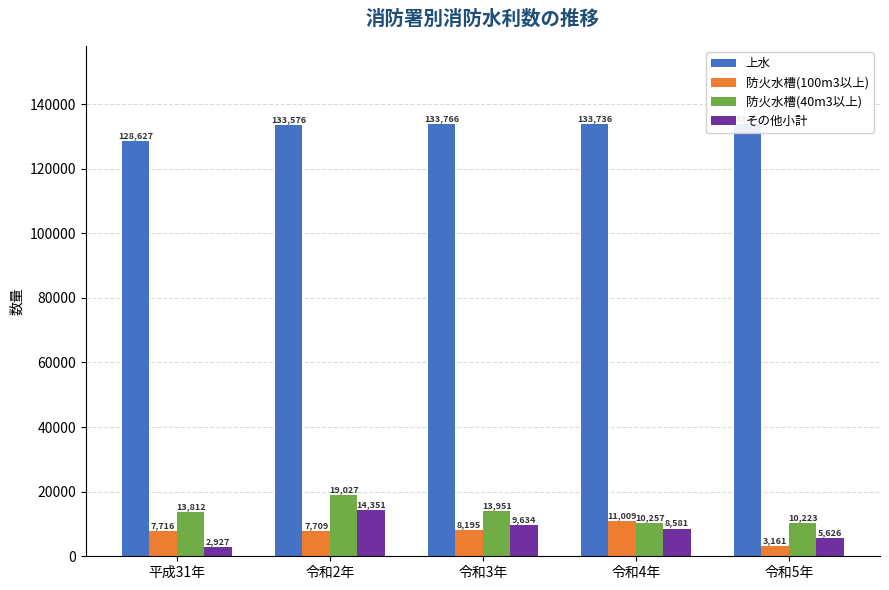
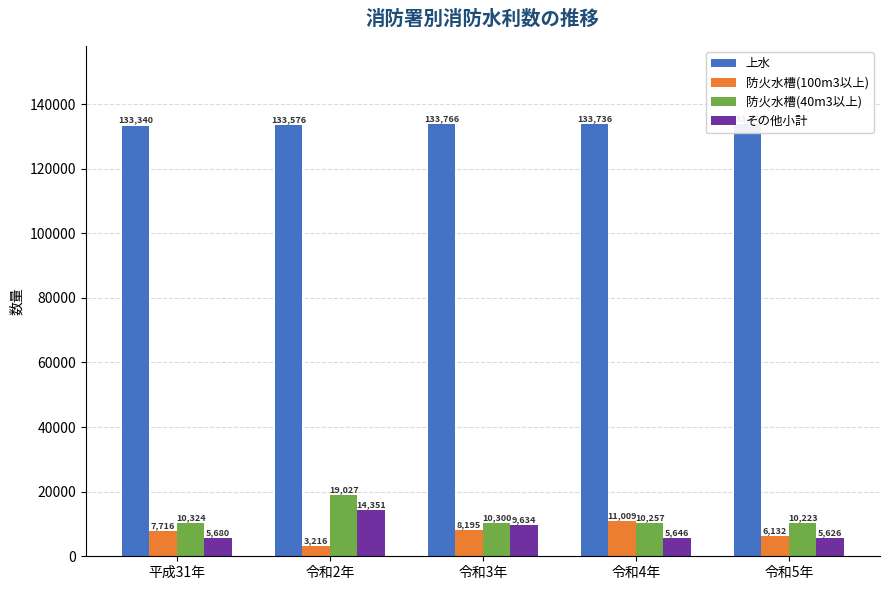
  {
    "上水": {
-     "平成31年": "128,627",
+     "平成31年": "133,340",
      "令和2年": "133,576",
      "令和3年": "133,766",
      "令和4年": "133,736"
    },
    "防火水槽(100m3以上)": {
      "平成31年": "7,716",
-     "令和2年": "7,709",
+     "令和2年": "3,216",
      "令和3年": "8,195",
      "令和4年": "11,009",
-     "令和5年": "3,161"
+     "令和5年": "6,132"
    },
    "防火水槽(40m3以上)": {
-     "平成31年": "13,812",
+     "平成31年": "10,324",
      "令和2年": "19,027",
-     "令和3年": "13,951",
+     "令和3年": "10,300",
      "令和4年": "10,257",
      "令和5年": "10,223"
    },
    "その他小計": {
-     "平成31年": "2,927",
+     "平成31年": "5,680",
      "令和2年": "14,351",
      "令和3年": "9,634",
-     "令和4年": "8,581",
+     "令和4年": "5,646",
      "令和5年": "5,626"
    }
  }
